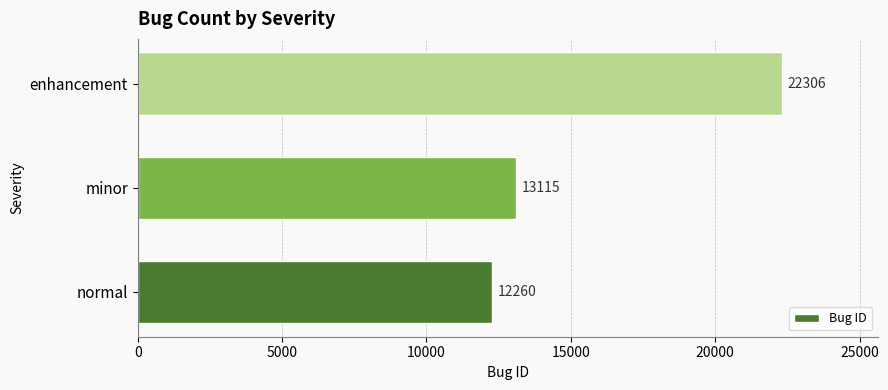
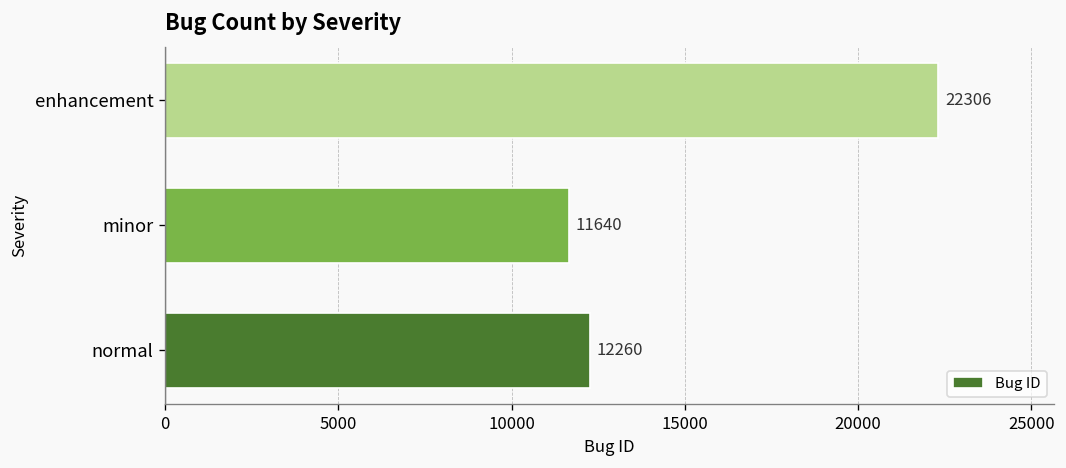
  {
    "enhancement": 22306,
-   "minor": 13115,
+   "minor": 11640,
    "normal": 12260
  }
